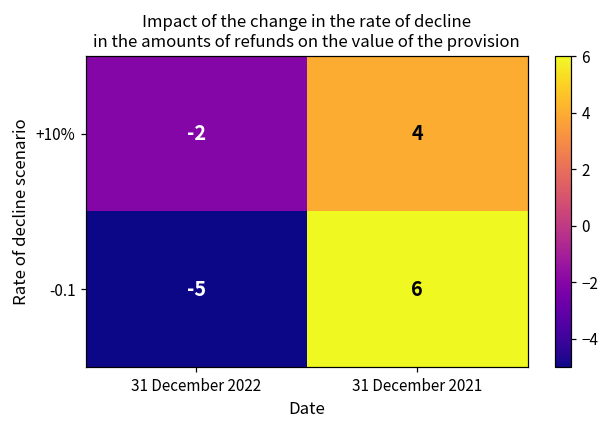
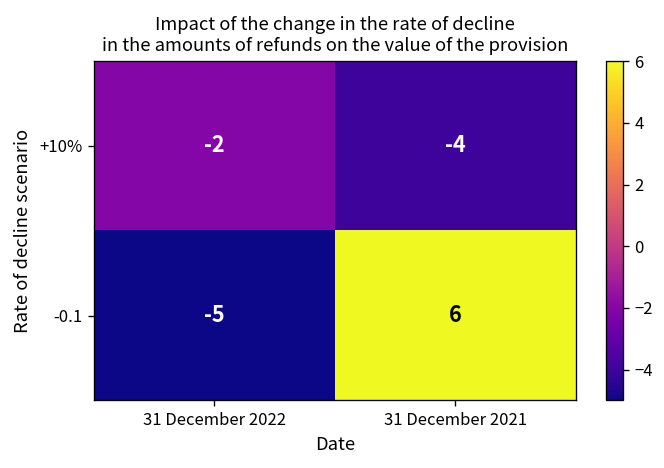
  {
    "+10%": {
      "31 December 2022": -2,
-     "31 December 2021": 4
+     "31 December 2021": -4
    },
    "-0.1": {
      "31 December 2022": -5,
      "31 December 2021": 6
    }
  }
